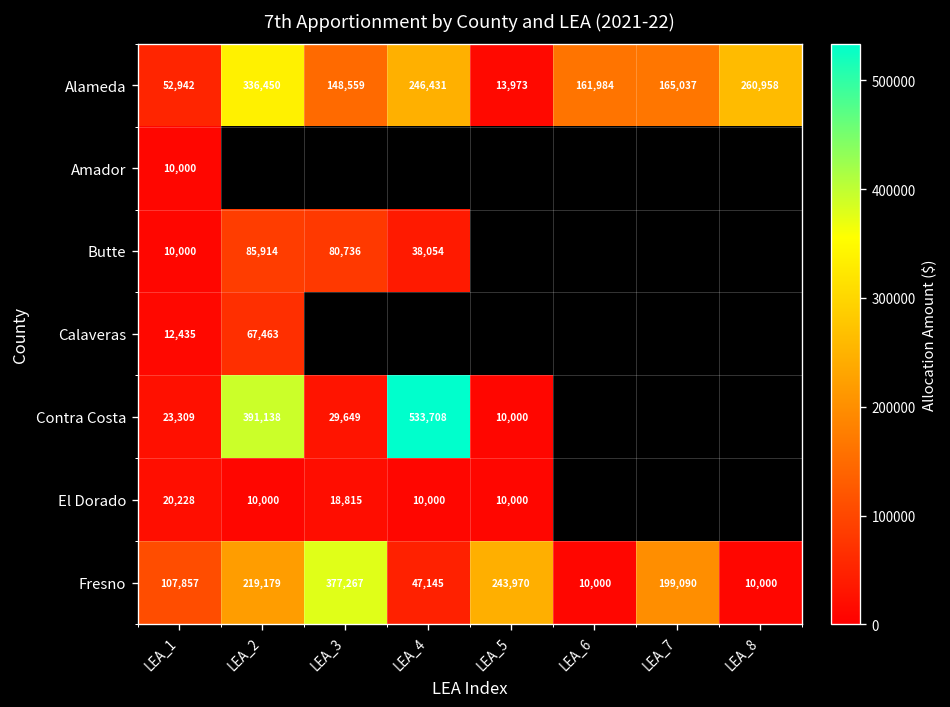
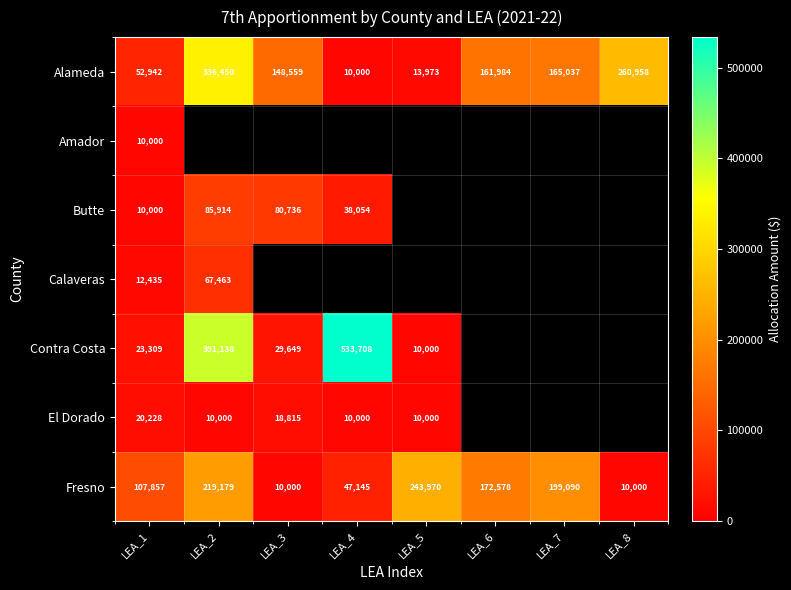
  {
    "Alameda": {
      "LEA_1": "52,942",
      "LEA_2": "336,450",
      "LEA_3": "148,559",
-     "LEA_4": "246,431",
+     "LEA_4": "10,000",
      "LEA_5": "13,973",
      "LEA_6": "161,984",
      "LEA_7": "165,037",
      "LEA_8": "260,958"
    },
    "Amador": {
      "LEA_1": "10,000"
    },
    "Butte": {
      "LEA_1": "10,000",
      "LEA_2": "85,914",
      "LEA_3": "80,736",
      "LEA_4": "38,054"
    },
    "Calaveras": {
      "LEA_1": "12,435",
      "LEA_2": "67,463"
    },
    "Contra Costa": {
      "LEA_1": "23,309",
      "LEA_2": "391,138",
      "LEA_3": "29,649",
      "LEA_4": "533,708",
      "LEA_5": "10,000"
    },
    "El Dorado": {
      "LEA_1": "20,228",
      "LEA_2": "10,000",
      "LEA_3": "18,815",
      "LEA_4": "10,000",
      "LEA_5": "10,000"
    },
    "Fresno": {
      "LEA_1": "107,857",
      "LEA_2": "219,179",
-     "LEA_3": "377,267",
+     "LEA_3": "10,000",
      "LEA_4": "47,145",
      "LEA_5": "243,970",
-     "LEA_6": "10,000",
+     "LEA_6": "172,578",
      "LEA_7": "199,090",
      "LEA_8": "10,000"
    }
  }
